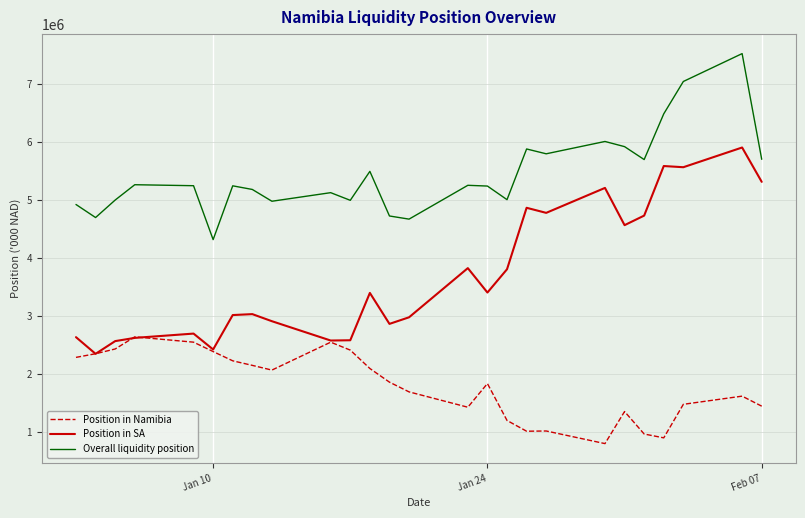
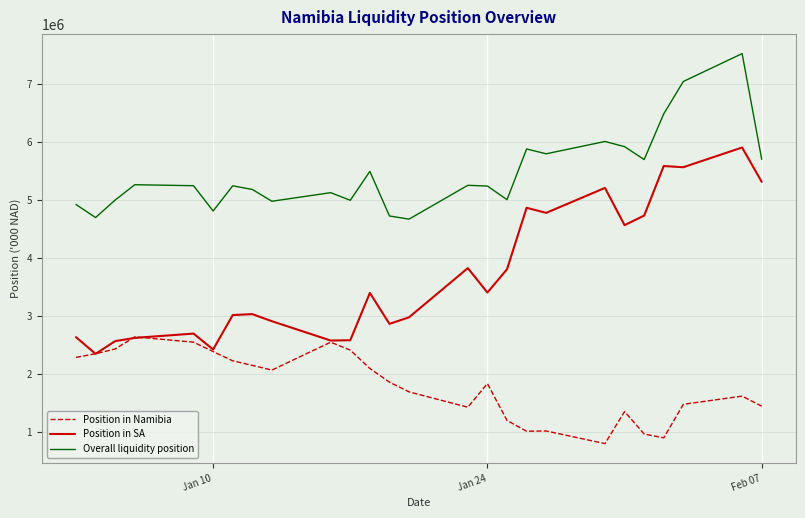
  {
    "Overall liquidity position": {
-     "Jan 10": 4300000,
+     "Jan 10": 4800000,
      "Jan 24": 5200000,
      "Feb 07": 5700000
    }
  }
